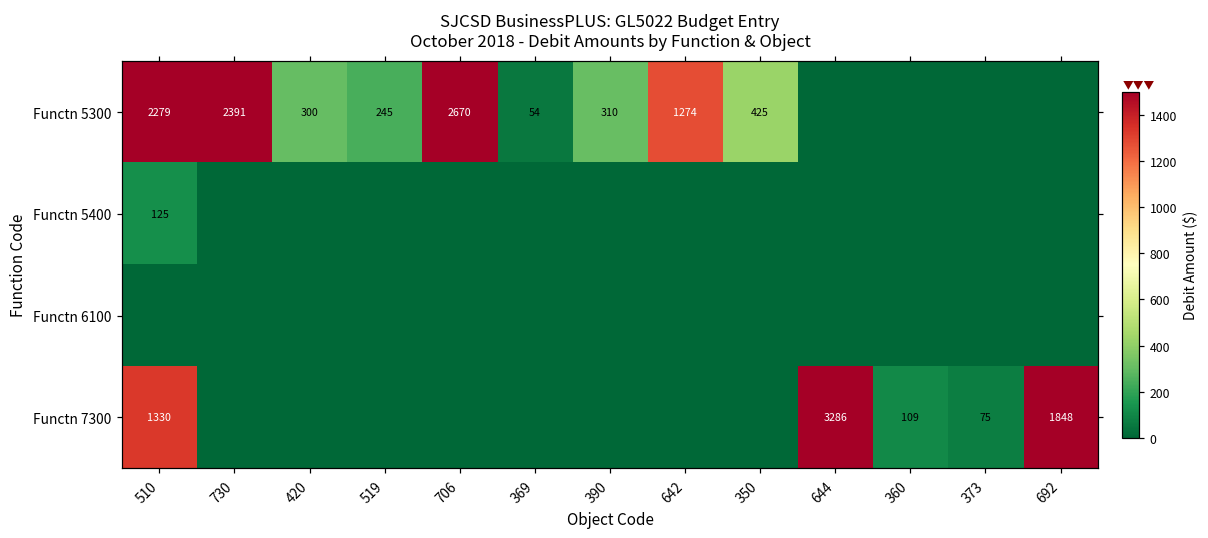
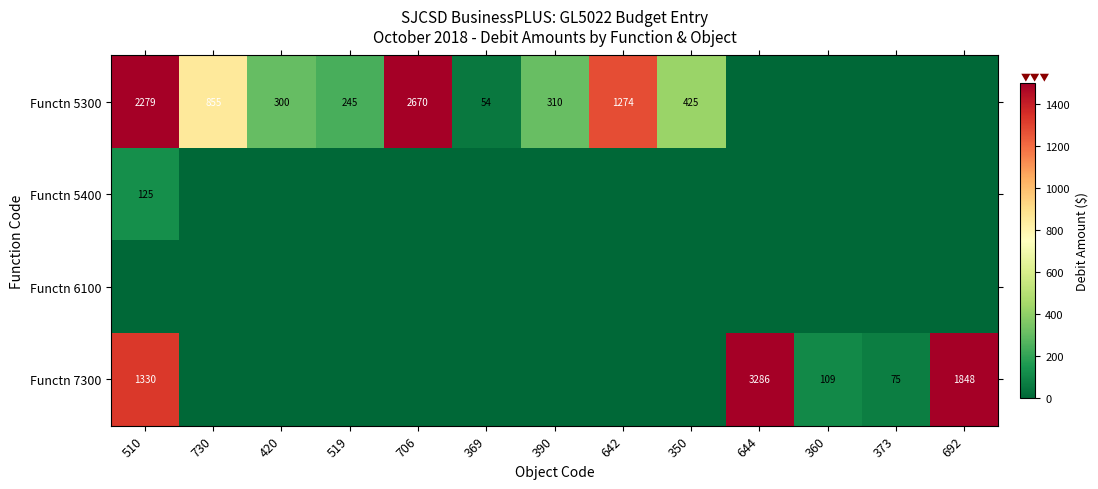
  {
    "Functn 5300": {
      "510": 2279,
-     "730": 2391,
+     "730": 855,
      "420": 300,
      "519": 245,
      "706": 2670,
      "369": 54,
      "390": 310,
      "642": 1274,
      "350": 425
    },
    "Functn 5400": {
      "510": 125
    },
    "Functn 7300": {
      "510": 1330,
      "644": 3286,
      "360": 109,
      "373": 75,
      "692": 1848
    }
  }
